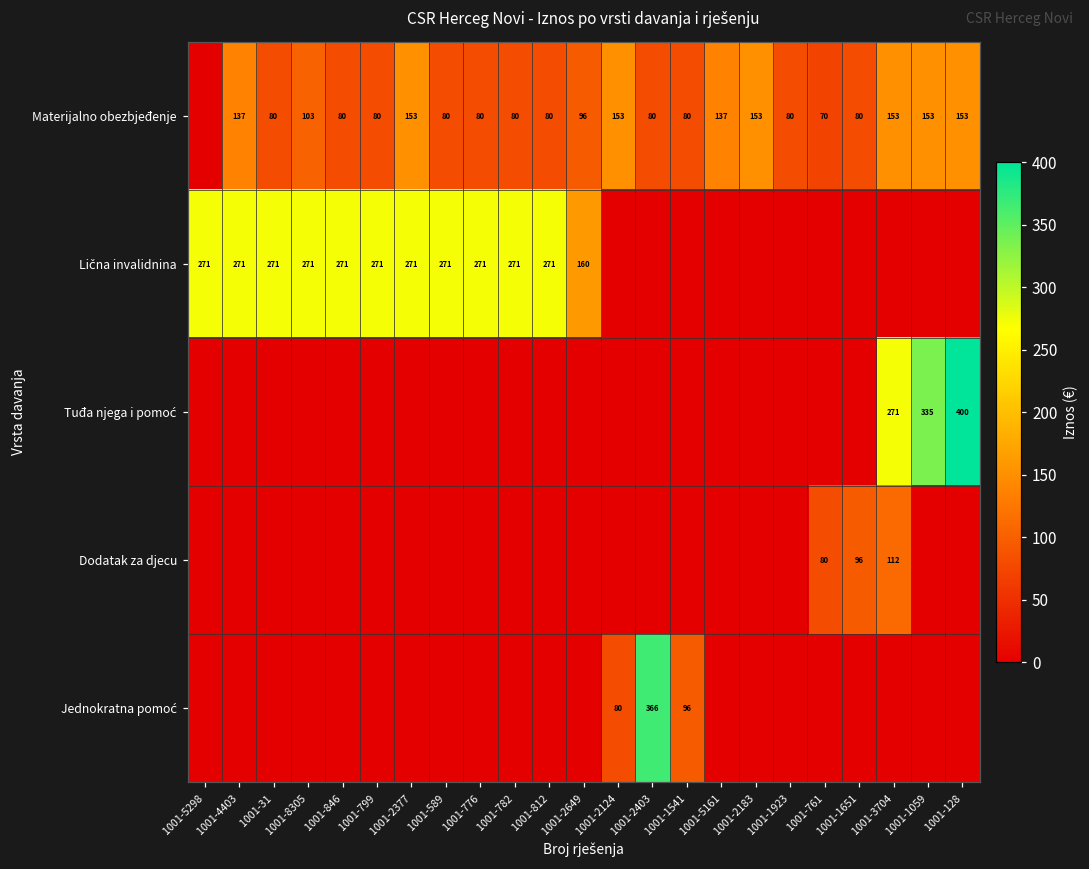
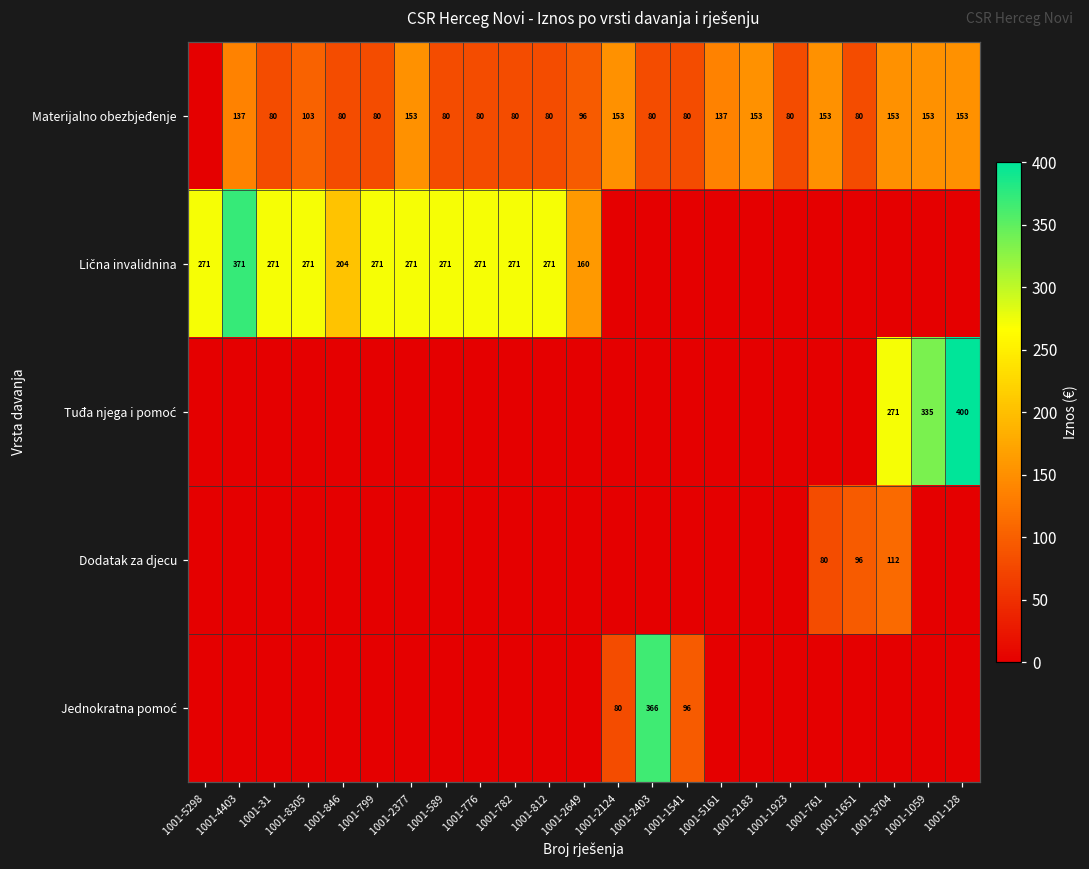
  {
    "Materijalno obezbjeđenje": {
      "1001-4403": 137,
      "1001-31": 80,
      "1001-8305": 103,
      "1001-846": 80,
      "1001-799": 80,
      "1001-2377": 153,
      "1001-589": 80,
      "1001-776": 80,
      "1001-782": 80,
      "1001-812": 80,
      "1001-2649": 96,
      "1001-2124": 153,
      "1001-2403": 80,
      "1001-1541": 80,
      "1001-5161": 137,
      "1001-2183": 153,
      "1001-1923": 80,
-     "1001-761": 70,
+     "1001-761": 153,
      "1001-1651": 80,
      "1001-3704": 153,
      "1001-1059": 153,
      "1001-128": 153
    },
    "Lična invalidnina": {
      "1001-5298": 271,
-     "1001-4403": 271,
+     "1001-4403": 371,
      "1001-31": 271,
      "1001-8305": 271,
-     "1001-846": 271,
+     "1001-846": 204,
      "1001-799": 271,
      "1001-2377": 271,
      "1001-589": 271,
      "1001-776": 271,
      "1001-782": 271,
      "1001-812": 271,
      "1001-2649": 160
    },
    "Tuđa njega i pomoć": {
      "1001-3704": 271,
      "1001-1059": 335,
      "1001-128": 400
    },
    "Dodatak za djecu": {
      "1001-761": 80,
      "1001-1651": 96,
      "1001-3704": 112
    },
    "Jednokratna pomoć": {
      "1001-2124": 80,
      "1001-2403": 366,
      "1001-1541": 96
    }
  }
